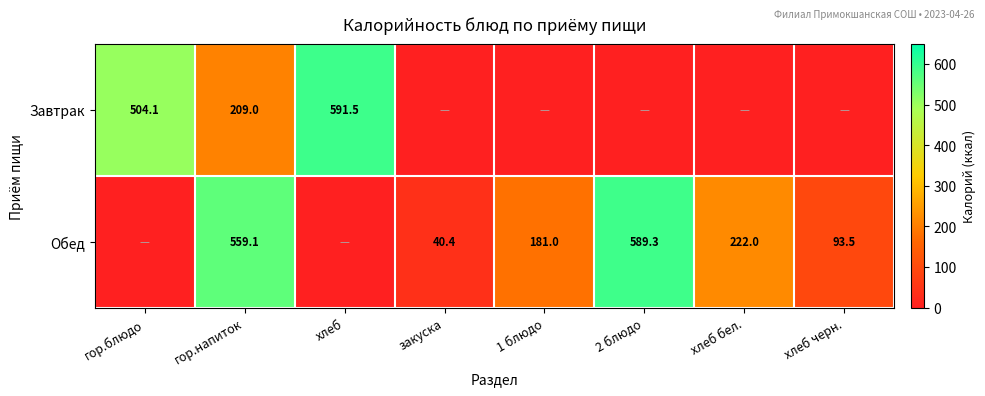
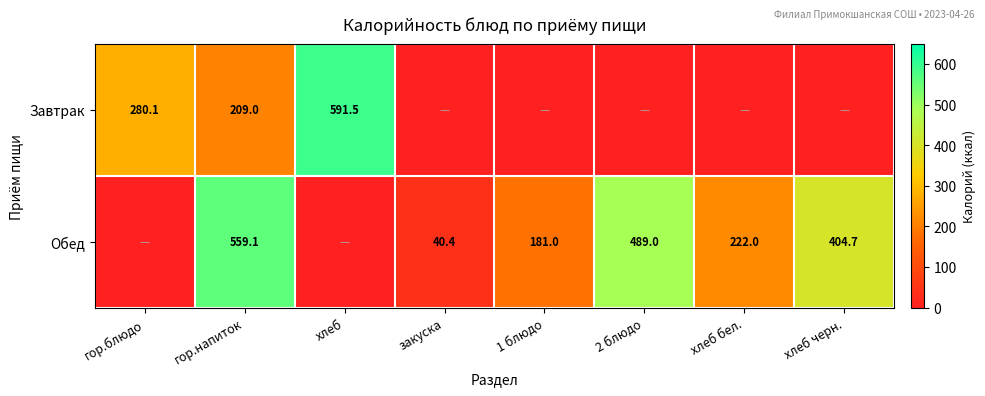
  {
    "Завтрак": {
-     "гор.блюдо": 504.1,
+     "гор.блюдо": 280.1,
      "гор.напиток": 209.0,
      "хлеб": 591.5
    },
    "Обед": {
      "гор.напиток": 559.1,
      "закуска": 40.4,
      "1 блюдо": 181.0,
-     "2 блюдо": 589.3,
+     "2 блюдо": 489.0,
      "хлеб бел.": 222.0,
-     "хлеб черн.": 93.5
+     "хлеб черн.": 404.7
    }
  }
